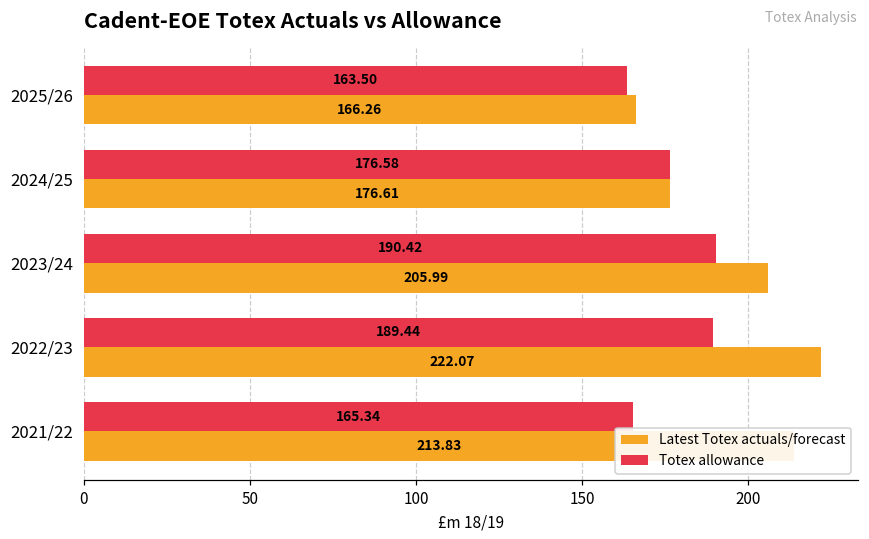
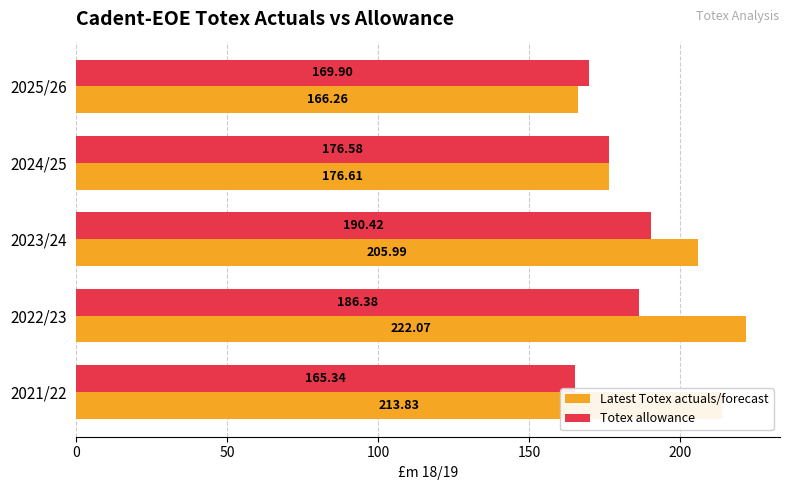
  {
    "Latest Totex actuals/forecast": {
      "2025/26": 166.26,
      "2024/25": 176.61,
      "2023/24": 205.99,
      "2022/23": 222.07
    },
    "Totex allowance": {
-     "2025/26": 163.50,
+     "2025/26": 169.90,
      "2024/25": 176.58,
      "2023/24": 190.42,
-     "2022/23": 189.44,
+     "2022/23": 186.38,
      "2021/22": 165.34
    }
  }
